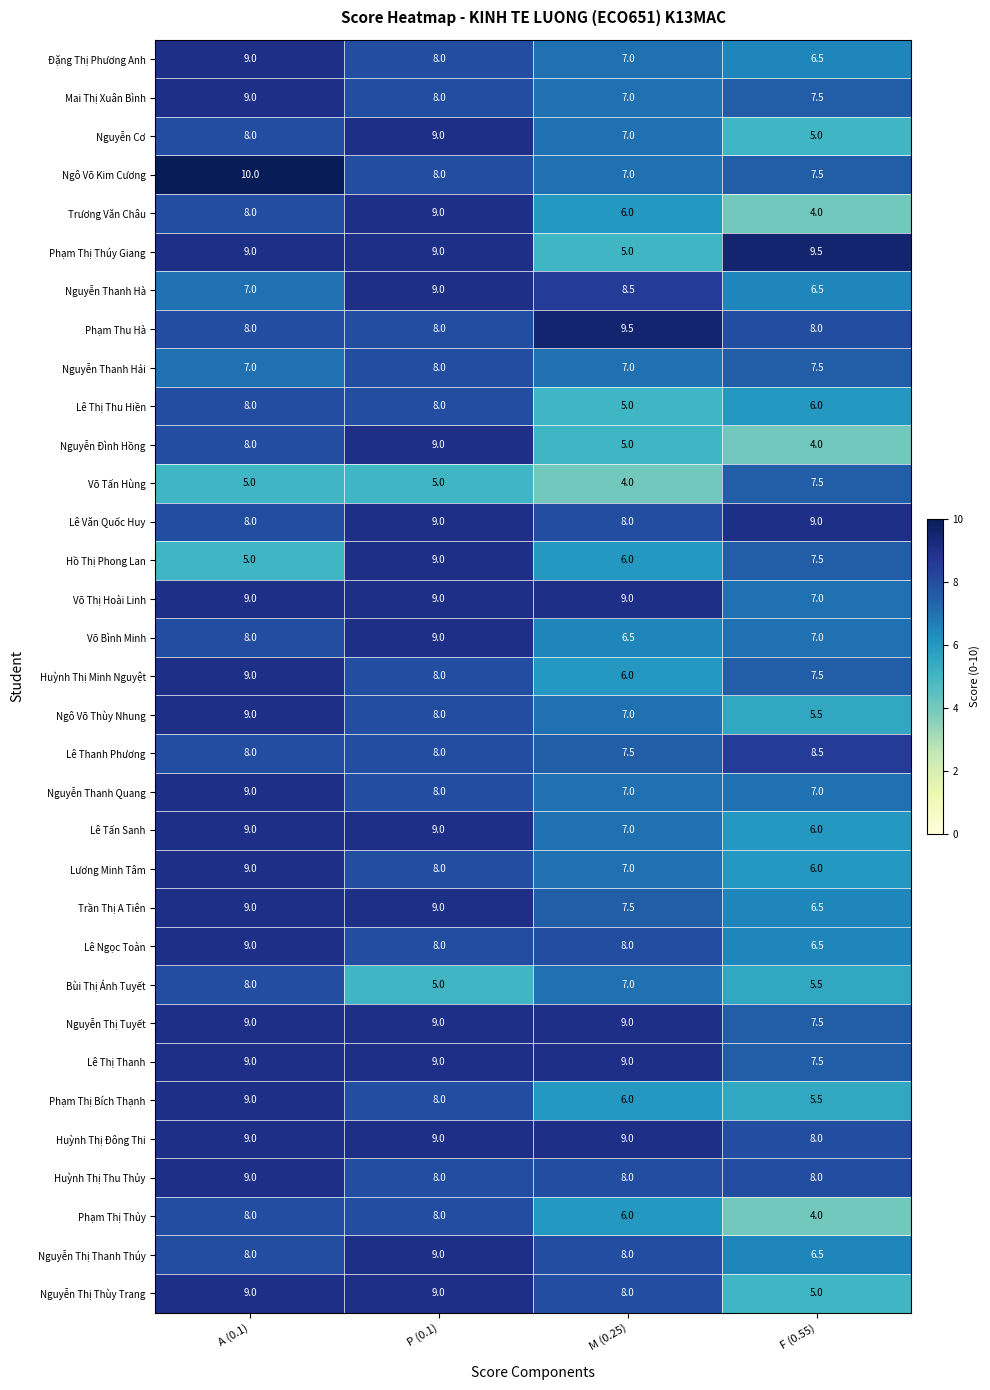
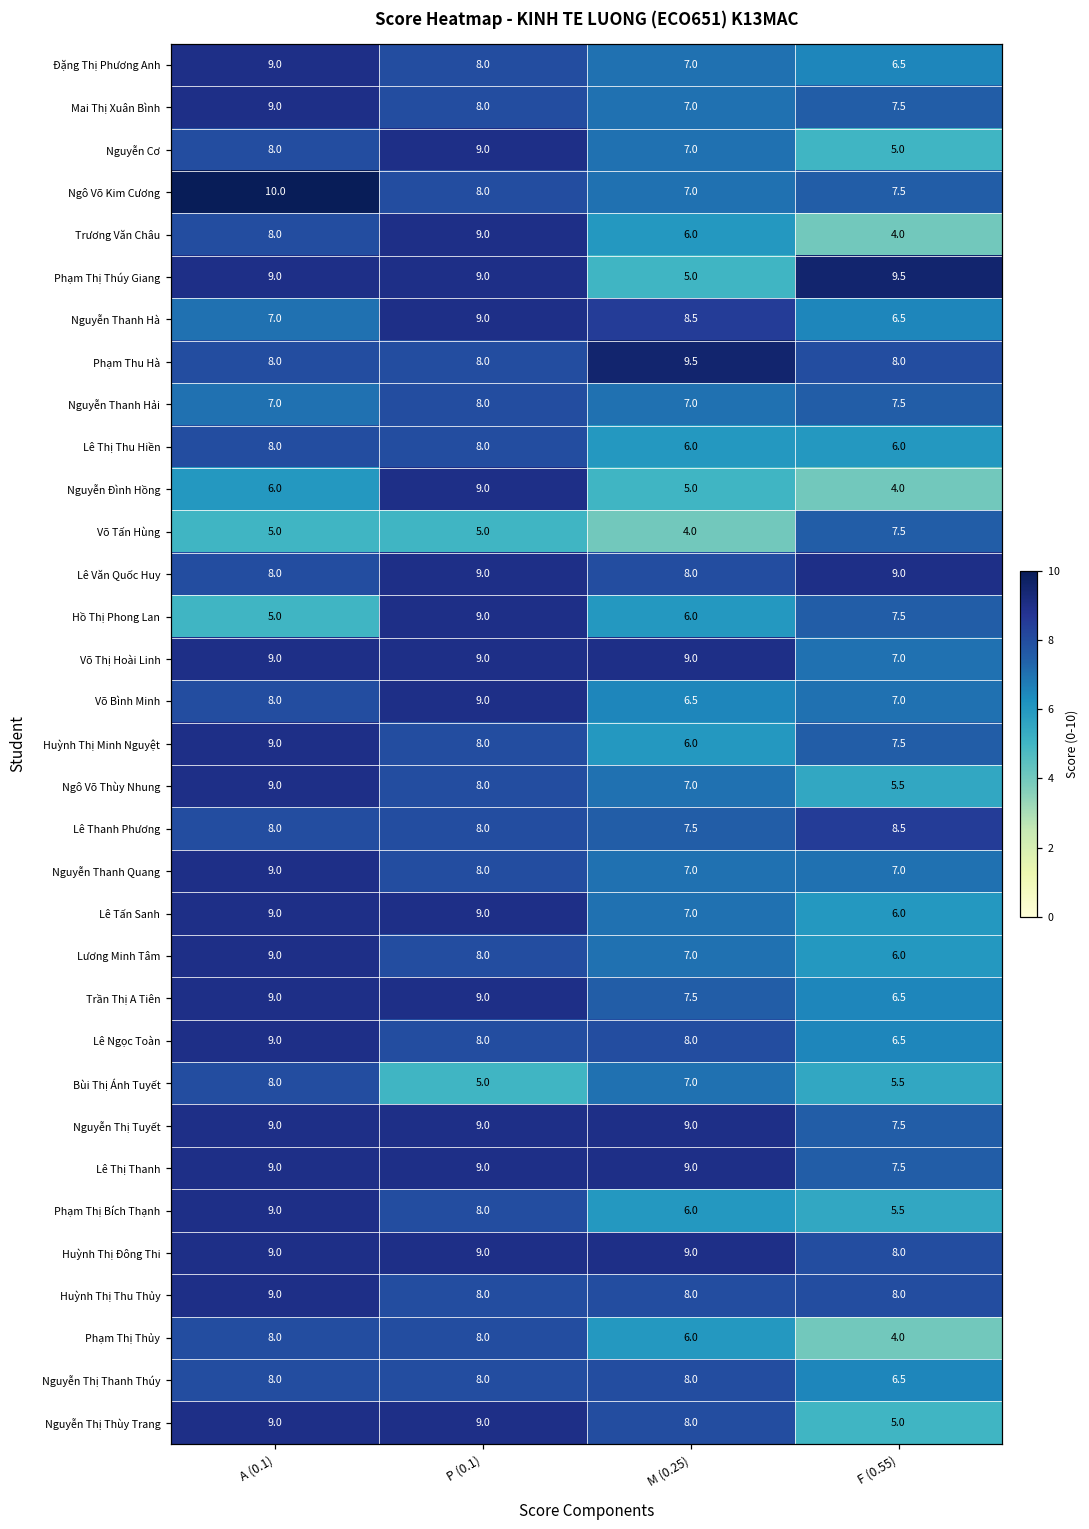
  {
    "Đặng Thị Phương Anh": {
      "A (0.1)": 9.0,
      "P (0.1)": 8.0,
      "M (0.25)": 7.0,
      "F (0.55)": 6.5
    },
    "Mai Thị Xuân Bình": {
      "A (0.1)": 9.0,
      "P (0.1)": 8.0,
      "M (0.25)": 7.0,
      "F (0.55)": 7.5
    },
    "Nguyễn Cơ": {
      "A (0.1)": 8.0,
      "P (0.1)": 9.0,
      "M (0.25)": 7.0,
      "F (0.55)": 5.0
    },
    "Ngô Võ Kim Cương": {
      "A (0.1)": 10.0,
      "P (0.1)": 8.0,
      "M (0.25)": 7.0,
      "F (0.55)": 7.5
    },
    "Trương Văn Châu": {
      "A (0.1)": 8.0,
      "P (0.1)": 9.0,
      "M (0.25)": 6.0,
      "F (0.55)": 4.0
    },
    "Phạm Thị Thúy Giang": {
      "A (0.1)": 9.0,
      "P (0.1)": 9.0,
      "M (0.25)": 5.0,
      "F (0.55)": 9.5
    },
    "Nguyễn Thanh Hà": {
      "A (0.1)": 7.0,
      "P (0.1)": 9.0,
      "M (0.25)": 8.5,
      "F (0.55)": 6.5
    },
    "Phạm Thu Hà": {
      "A (0.1)": 8.0,
      "P (0.1)": 8.0,
      "M (0.25)": 9.5,
      "F (0.55)": 8.0
    },
    "Nguyễn Thanh Hải": {
      "A (0.1)": 7.0,
      "P (0.1)": 8.0,
      "M (0.25)": 7.0,
      "F (0.55)": 7.5
    },
    "Lê Thị Thu Hiền": {
      "A (0.1)": 8.0,
      "P (0.1)": 8.0,
-     "M (0.25)": 5.0,
+     "M (0.25)": 6.0,
      "F (0.55)": 6.0
    },
    "Nguyễn Đình Hồng": {
-     "A (0.1)": 8.0,
+     "A (0.1)": 6.0,
      "P (0.1)": 9.0,
      "M (0.25)": 5.0,
      "F (0.55)": 4.0
    },
    "Võ Tấn Hùng": {
      "A (0.1)": 5.0,
      "P (0.1)": 5.0,
      "M (0.25)": 4.0,
      "F (0.55)": 7.5
    },
    "Lê Văn Quốc Huy": {
      "A (0.1)": 8.0,
      "P (0.1)": 9.0,
      "M (0.25)": 8.0,
      "F (0.55)": 9.0
    },
    "Hồ Thị Phong Lan": {
      "A (0.1)": 5.0,
      "P (0.1)": 9.0,
      "M (0.25)": 6.0,
      "F (0.55)": 7.5
    },
    "Võ Thị Hoài Linh": {
      "A (0.1)": 9.0,
      "P (0.1)": 9.0,
      "M (0.25)": 9.0,
      "F (0.55)": 7.0
    },
    "Võ Bình Minh": {
      "A (0.1)": 8.0,
      "P (0.1)": 9.0,
      "M (0.25)": 6.5,
      "F (0.55)": 7.0
    },
    "Huỳnh Thị Minh Nguyệt": {
      "A (0.1)": 9.0,
      "P (0.1)": 8.0,
      "M (0.25)": 6.0,
      "F (0.55)": 7.5
    },
    "Ngô Võ Thùy Nhung": {
      "A (0.1)": 9.0,
      "P (0.1)": 8.0,
      "M (0.25)": 7.0,
      "F (0.55)": 5.5
    },
    "Lê Thanh Phương": {
      "A (0.1)": 8.0,
      "P (0.1)": 8.0,
      "M (0.25)": 7.5,
      "F (0.55)": 8.5
    },
    "Nguyễn Thanh Quang": {
      "A (0.1)": 9.0,
      "P (0.1)": 8.0,
      "M (0.25)": 7.0,
      "F (0.55)": 7.0
    },
    "Lê Tấn Sanh": {
      "A (0.1)": 9.0,
      "P (0.1)": 9.0,
      "M (0.25)": 7.0,
      "F (0.55)": 6.0
    },
    "Lương Minh Tâm": {
      "A (0.1)": 9.0,
      "P (0.1)": 8.0,
      "M (0.25)": 7.0,
      "F (0.55)": 6.0
    },
    "Trần Thị A Tiên": {
      "A (0.1)": 9.0,
      "P (0.1)": 9.0,
      "M (0.25)": 7.5,
      "F (0.55)": 6.5
    },
    "Lê Ngọc Toàn": {
      "A (0.1)": 9.0,
      "P (0.1)": 8.0,
      "M (0.25)": 8.0,
      "F (0.55)": 6.5
    },
    "Bùi Thị Ánh Tuyết": {
      "A (0.1)": 8.0,
      "P (0.1)": 5.0,
      "M (0.25)": 7.0,
      "F (0.55)": 5.5
    },
    "Nguyễn Thị Tuyết": {
      "A (0.1)": 9.0,
      "P (0.1)": 9.0,
      "M (0.25)": 9.0,
      "F (0.55)": 7.5
    },
    "Lê Thị Thanh": {
      "A (0.1)": 9.0,
      "P (0.1)": 9.0,
      "M (0.25)": 9.0,
      "F (0.55)": 7.5
    },
    "Phạm Thị Bích Thạnh": {
      "A (0.1)": 9.0,
      "P (0.1)": 8.0,
      "M (0.25)": 6.0,
      "F (0.55)": 5.5
    },
    "Huỳnh Thị Đông Thi": {
      "A (0.1)": 9.0,
      "P (0.1)": 9.0,
      "M (0.25)": 9.0,
      "F (0.55)": 8.0
    },
    "Huỳnh Thị Thu Thủy": {
      "A (0.1)": 9.0,
      "P (0.1)": 8.0,
      "M (0.25)": 8.0,
      "F (0.55)": 8.0
    },
    "Phạm Thị Thủy": {
      "A (0.1)": 8.0,
      "P (0.1)": 8.0,
      "M (0.25)": 6.0,
      "F (0.55)": 4.0
    },
    "Nguyễn Thị Thanh Thúy": {
      "A (0.1)": 8.0,
-     "P (0.1)": 9.0,
+     "P (0.1)": 8.0,
      "M (0.25)": 8.0,
      "F (0.55)": 6.5
    },
    "Nguyễn Thị Thùy Trang": {
      "A (0.1)": 9.0,
      "P (0.1)": 9.0,
      "M (0.25)": 8.0,
      "F (0.55)": 5.0
    }
  }
